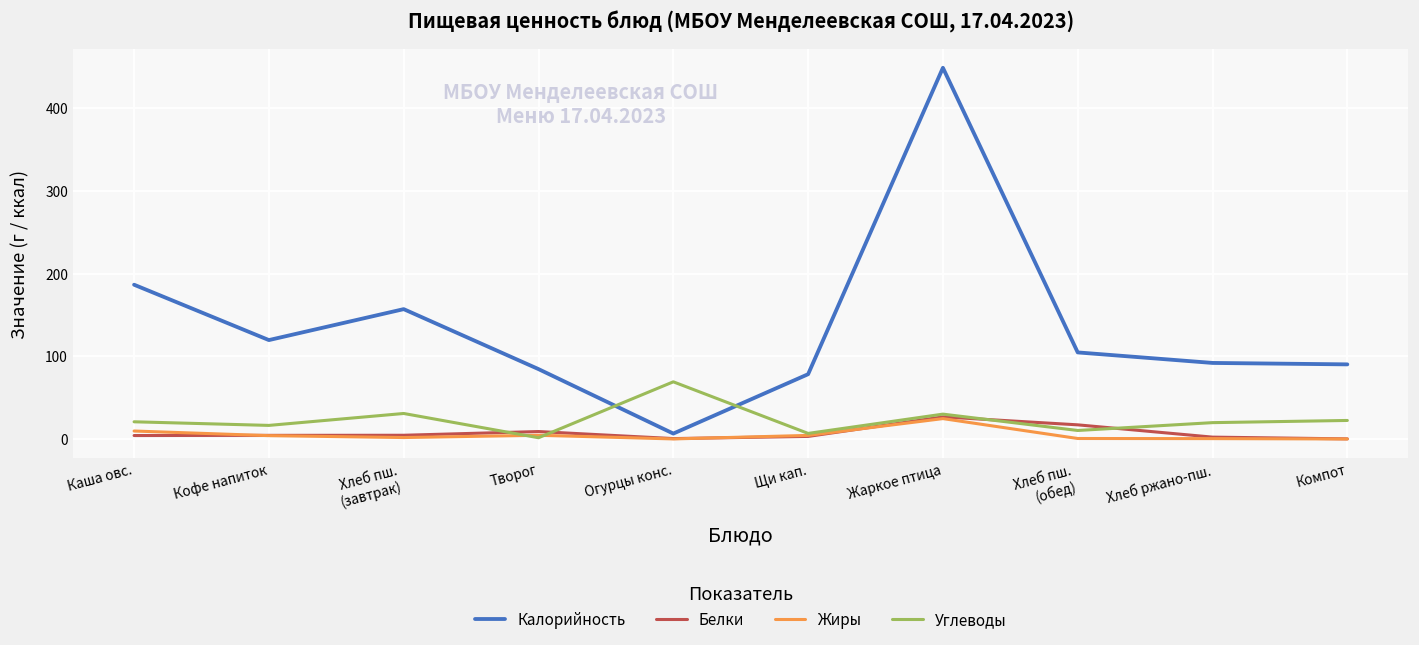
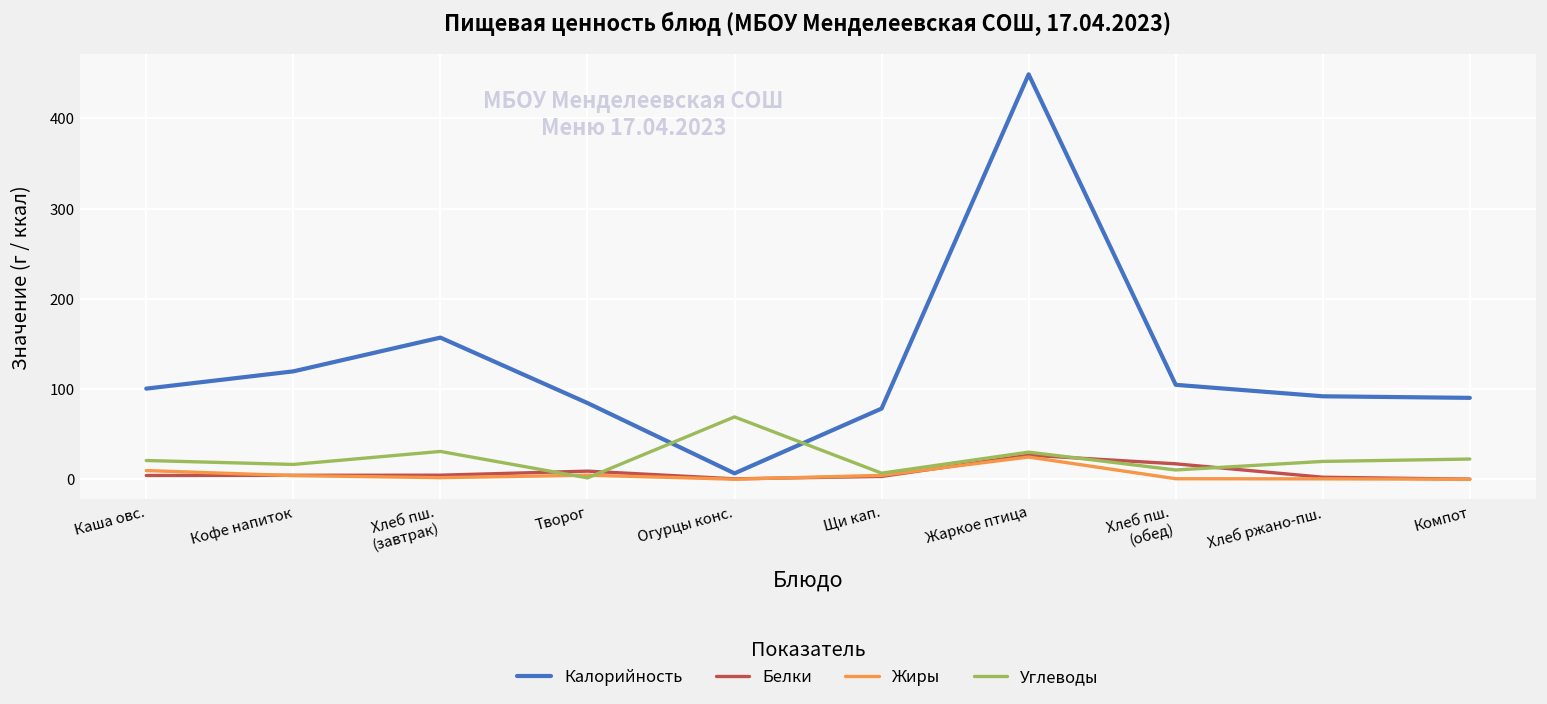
  {
    "Калорийность": {
-     "Каша овс.": 190,
+     "Каша овс.": 100,
      "Кофе напиток": 120,
      "Хлеб пш. (завтрак)": 160,
      "Творог": 80,
      "Огурцы конс.": 10,
      "Щи кап.": 80,
      "Жаркое птица": 450,
      "Хлеб пш. (обед)": 100,
      "Хлеб ржано-пш.": 90,
      "Компот": 90
    },
    "Белки": {
      "Каша овс.": 0,
      "Творог": 10,
      "Хлеб пш. (обед)": 20
    },
    "Жиры": {
      "Каша овс.": 10,
      "Хлеб пш. (обед)": 0
    },
    "Углеводы": {
      "Каша овс.": 20,
      "Кофе напиток": 20,
      "Хлеб пш. (завтрак)": 30,
      "Огурцы конс.": 70,
      "Хлеб пш. (обед)": 10,
      "Хлеб ржано-пш.": 20,
      "Компот": 20
    }
  }
